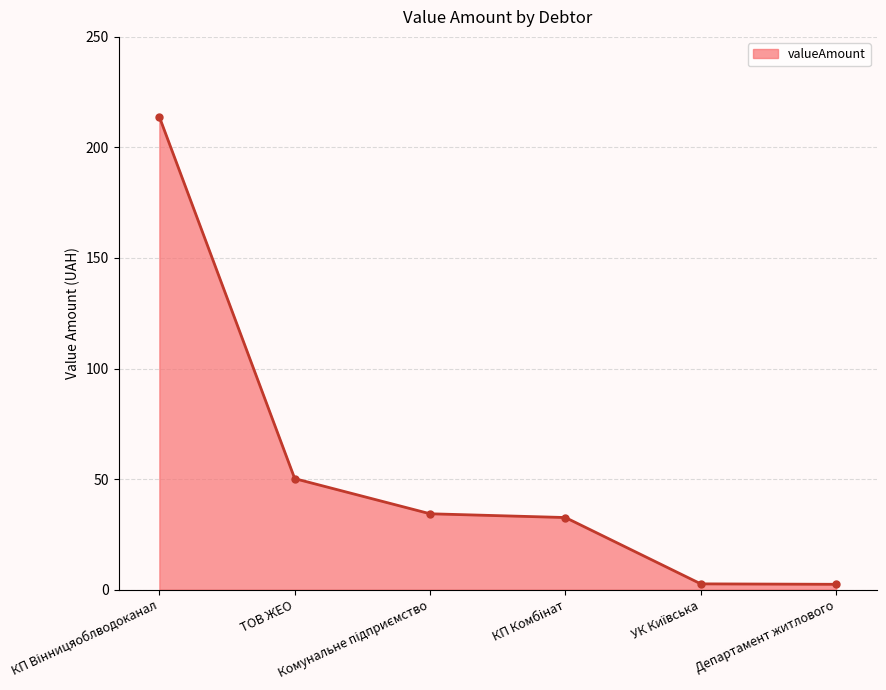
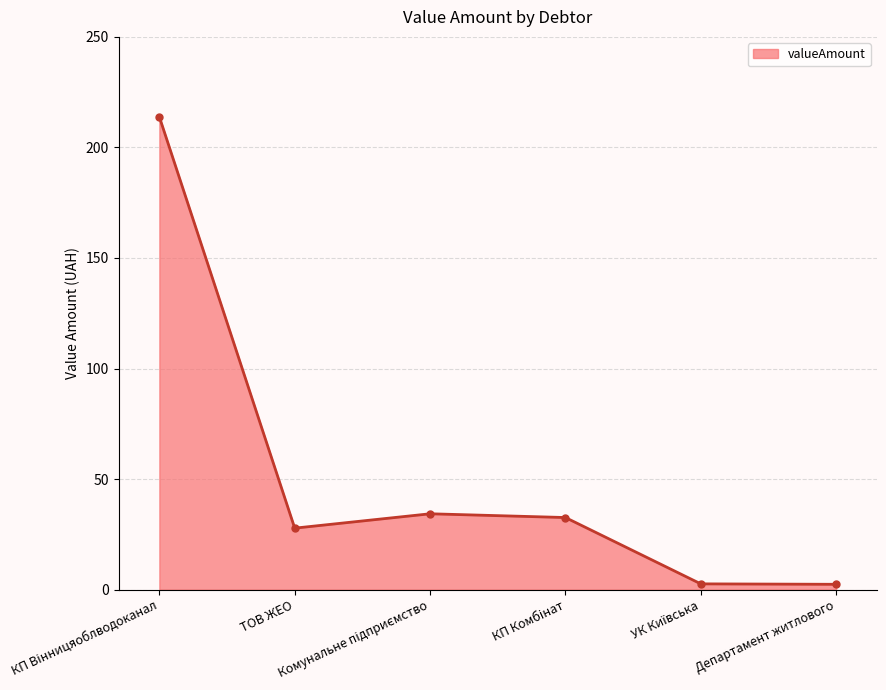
  {
    "КП Вінницяоблводоканал": 214,
-   "ТОВ ЖЕО": 50,
+   "ТОВ ЖЕО": 28,
    "Комунальне підприємство": 34,
    "КП Комбінат": 33,
    "УК Київська": 3,
    "Департамент житлового": 2
  }
